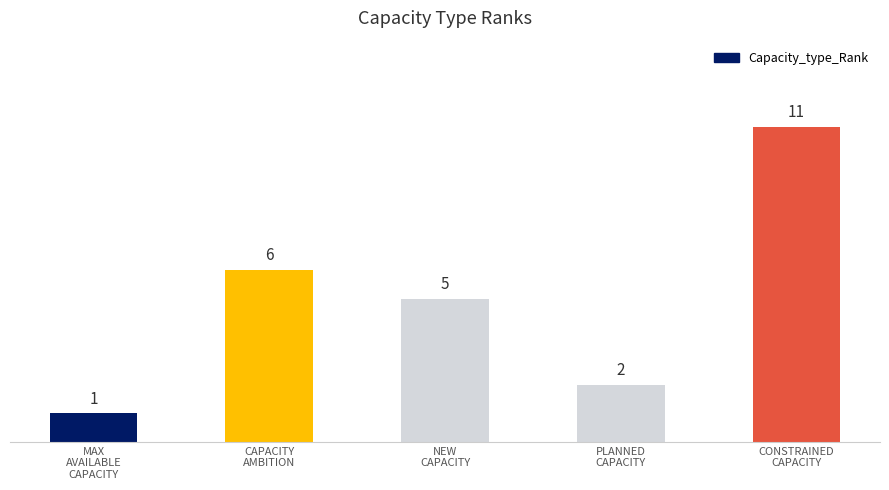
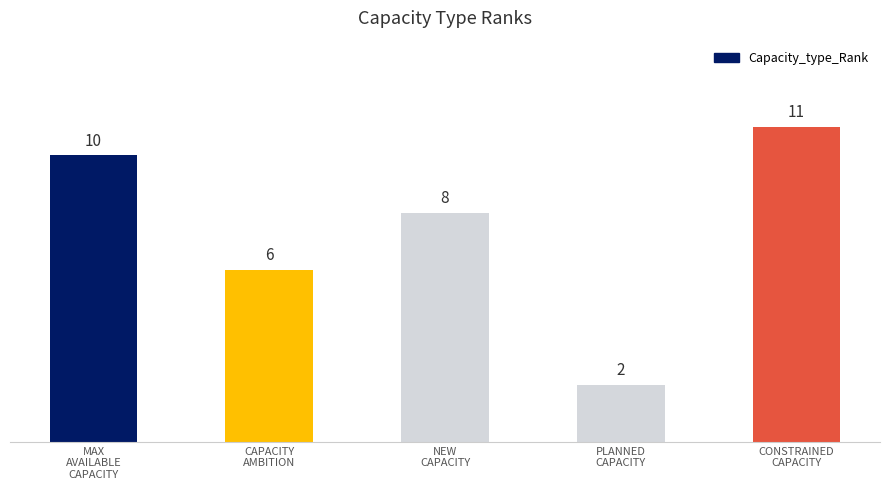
  {
-   "MAX AVAILABLE CAPACITY": 1,
+   "MAX AVAILABLE CAPACITY": 10,
    "CAPACITY AMBITION": 6,
-   "NEW CAPACITY": 5,
+   "NEW CAPACITY": 8,
    "PLANNED CAPACITY": 2,
    "CONSTRAINED CAPACITY": 11
  }
